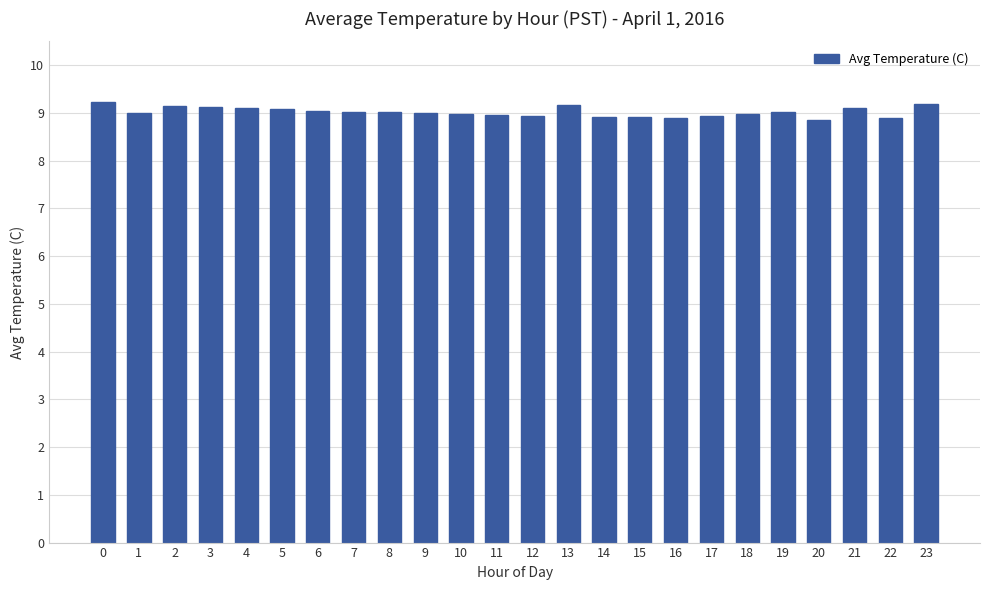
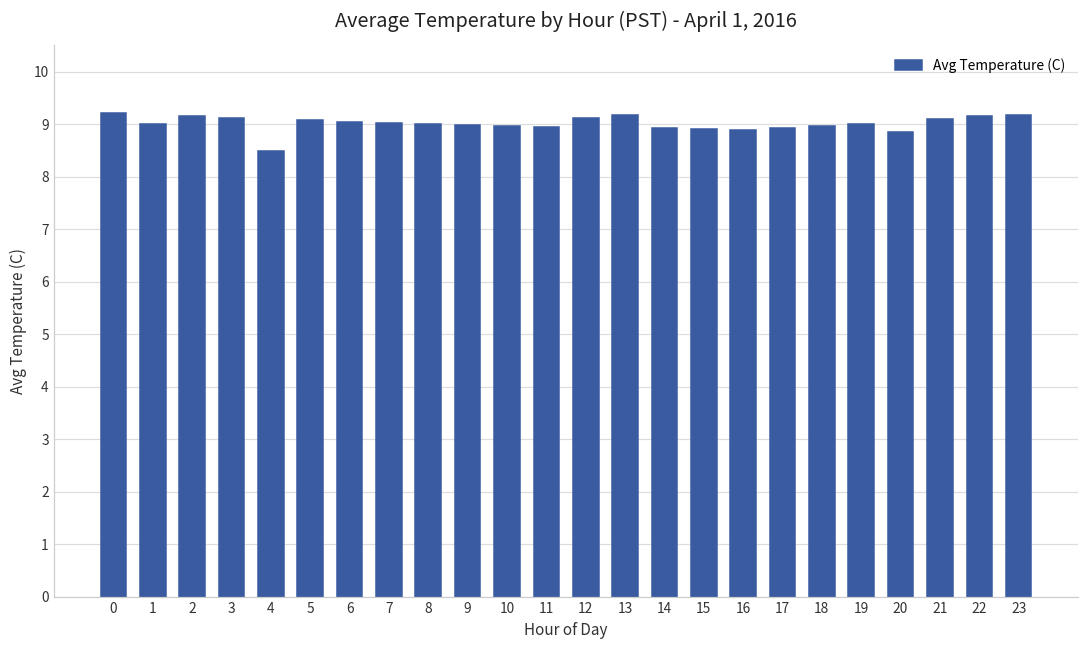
  {
    "0": 9.2,
    "1": 9.0,
    "2": 9.2,
    "3": 9.1,
-   "4": 9.1,
+   "4": 8.5,
    "5": 9.1,
    "6": 9.1,
    "7": 9.0,
    "8": 9.0,
    "9": 9.0,
    "10": 9.0,
    "11": 9.0,
-   "12": 8.9,
+   "12": 9.1,
    "13": 9.2,
    "14": 8.9,
    "15": 8.9,
    "16": 8.9,
    "17": 8.9,
    "18": 9.0,
    "19": 9.0,
    "20": 8.9,
    "21": 9.1,
-   "22": 8.9,
+   "22": 9.2,
    "23": 9.2
  }
